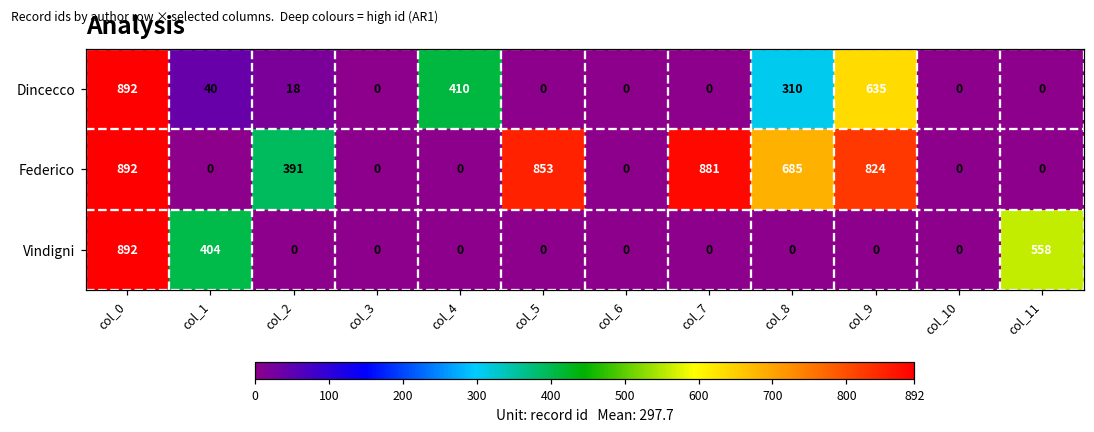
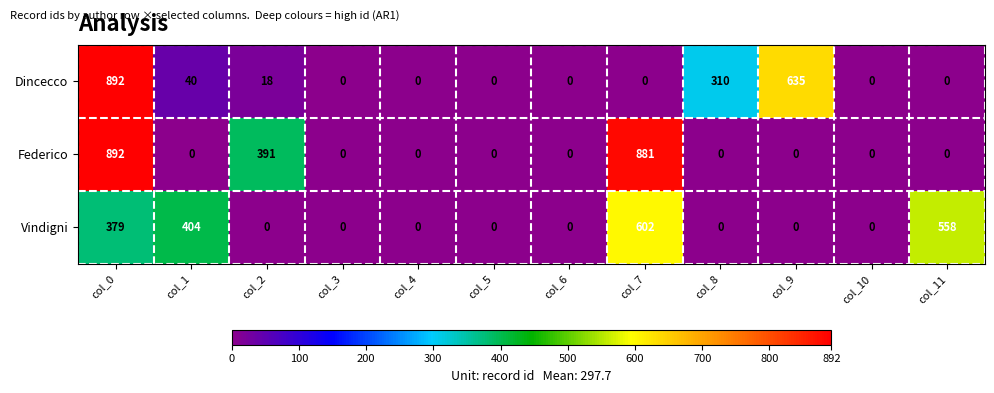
  {
    "Dincecco": {
      "col_0": 892,
      "col_1": 40,
      "col_2": 18,
      "col_3": 0,
-     "col_4": 410,
+     "col_4": 0,
      "col_5": 0,
      "col_6": 0,
      "col_7": 0,
      "col_8": 310,
      "col_9": 635,
      "col_10": 0,
      "col_11": 0
    },
    "Federico": {
      "col_0": 892,
      "col_1": 0,
      "col_2": 391,
      "col_3": 0,
      "col_4": 0,
-     "col_5": 853,
+     "col_5": 0,
      "col_6": 0,
      "col_7": 881,
-     "col_8": 685,
-     "col_9": 824,
+     "col_8": 0,
+     "col_9": 0,
      "col_10": 0,
      "col_11": 0
    },
    "Vindigni": {
-     "col_0": 892,
+     "col_0": 379,
      "col_1": 404,
      "col_2": 0,
      "col_3": 0,
      "col_4": 0,
      "col_5": 0,
      "col_6": 0,
-     "col_7": 0,
+     "col_7": 602,
      "col_8": 0,
      "col_9": 0,
      "col_10": 0,
      "col_11": 558
    }
  }
